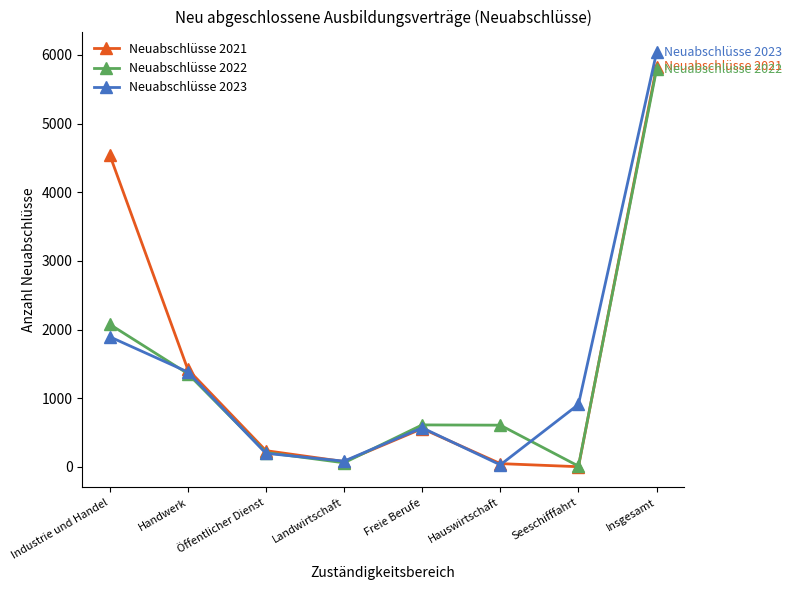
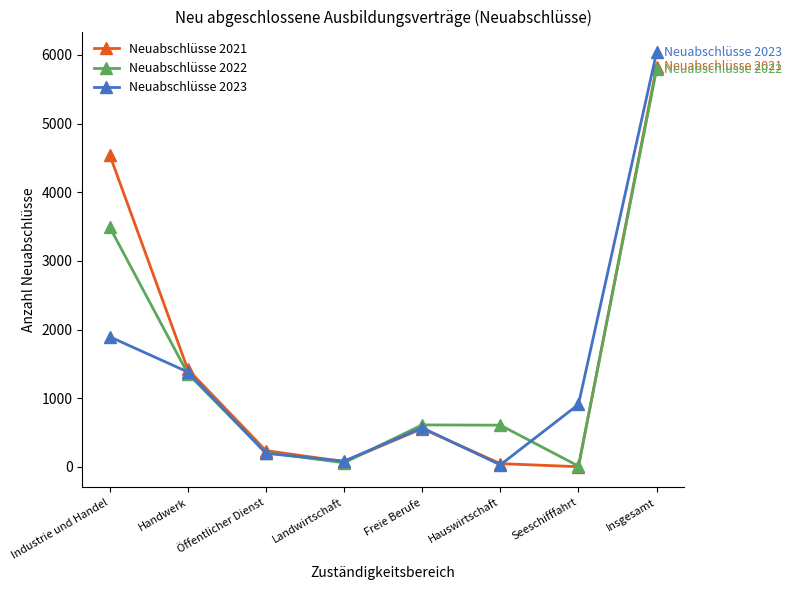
  {
    "Neuabschlüsse 2021": {
      "Industrie und Handel": 4600,
      "Handwerk": 1400
    },
    "Neuabschlüsse 2022": {
-     "Industrie und Handel": 2100,
+     "Industrie und Handel": 3500,
      "Freie Berufe": 600,
      "Hauswirtschaft": 600
    },
    "Neuabschlüsse 2023": {
      "Industrie und Handel": 1900,
      "Seeschifffahrt": 900
    }
  }
